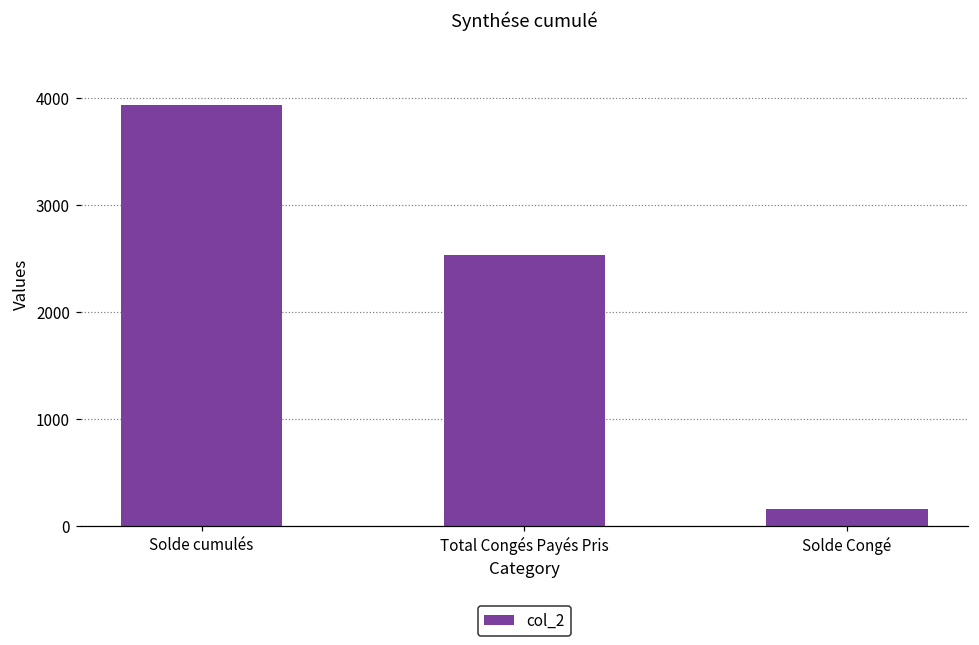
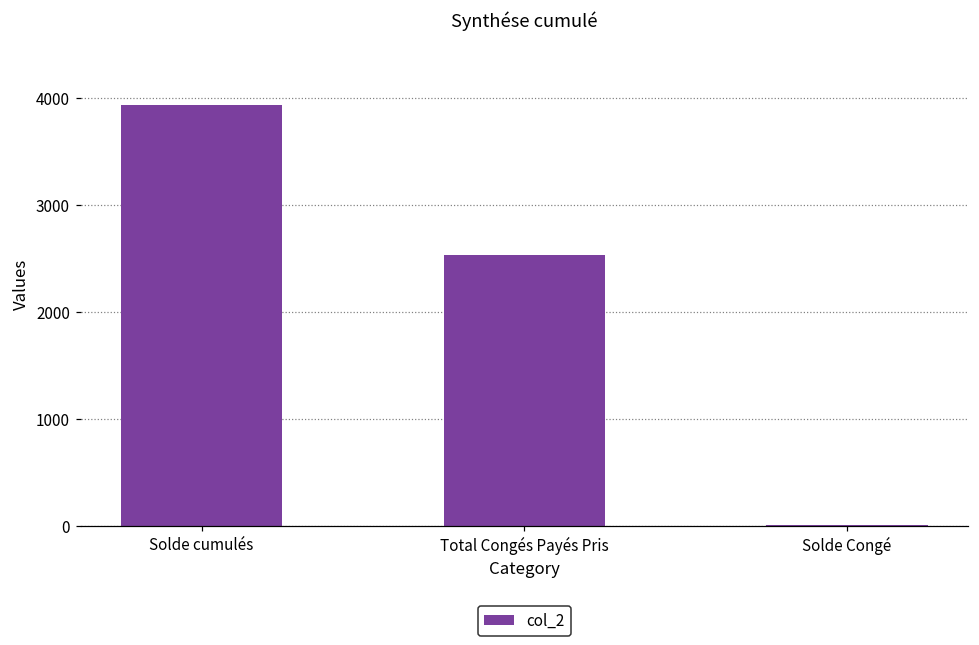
  {
    "Solde cumulés": 3900,
    "Total Congés Payés Pris": 2500,
-   "Solde Congé": 200
+   "Solde Congé": 0
  }
